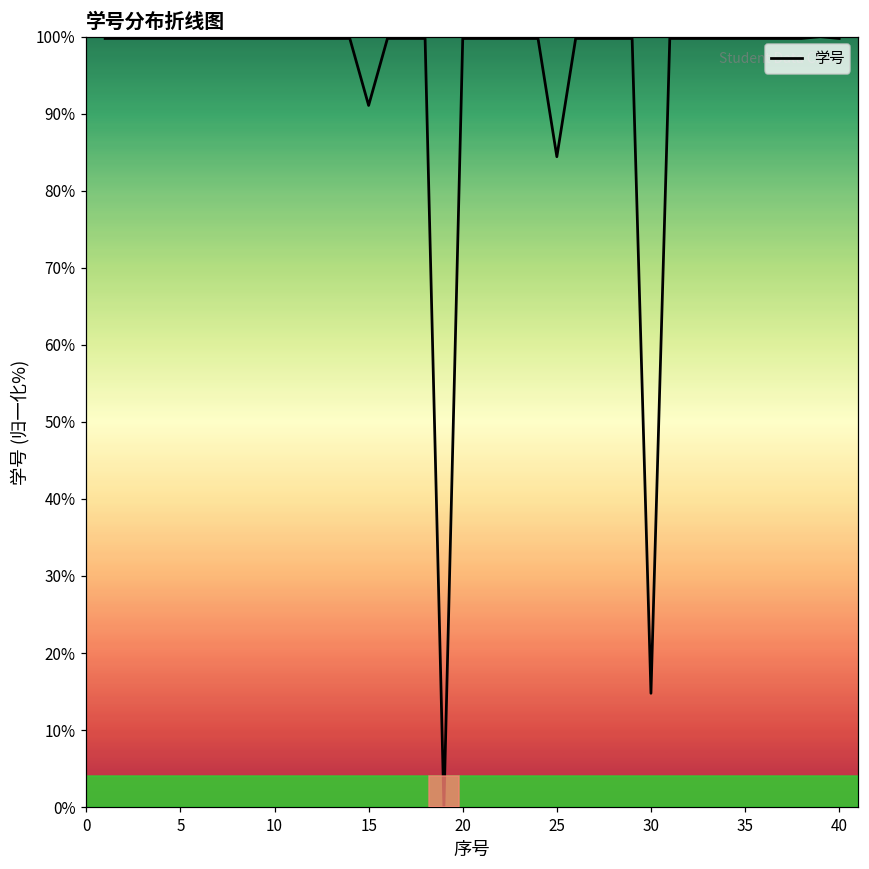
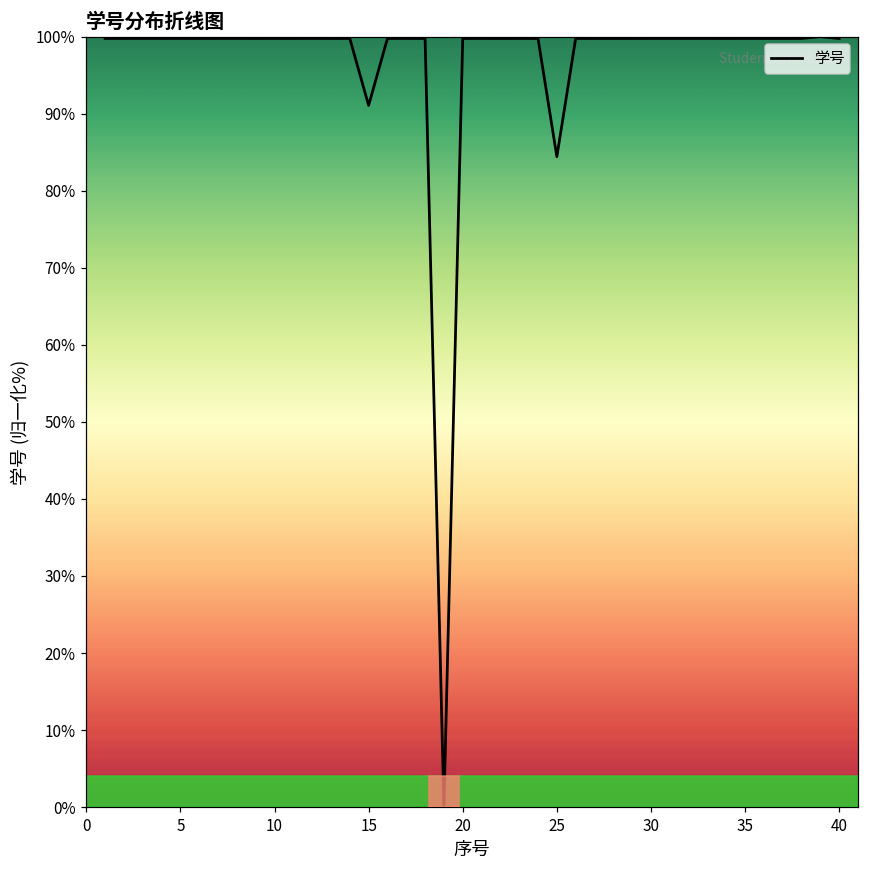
  {
    "5": "100%",
    "10": "100%",
    "15": "91%",
    "20": "100%",
    "25": "84%",
-   "30": "15%",
+   "30": "100%",
    "35": "100%",
    "40": "100%"
  }
